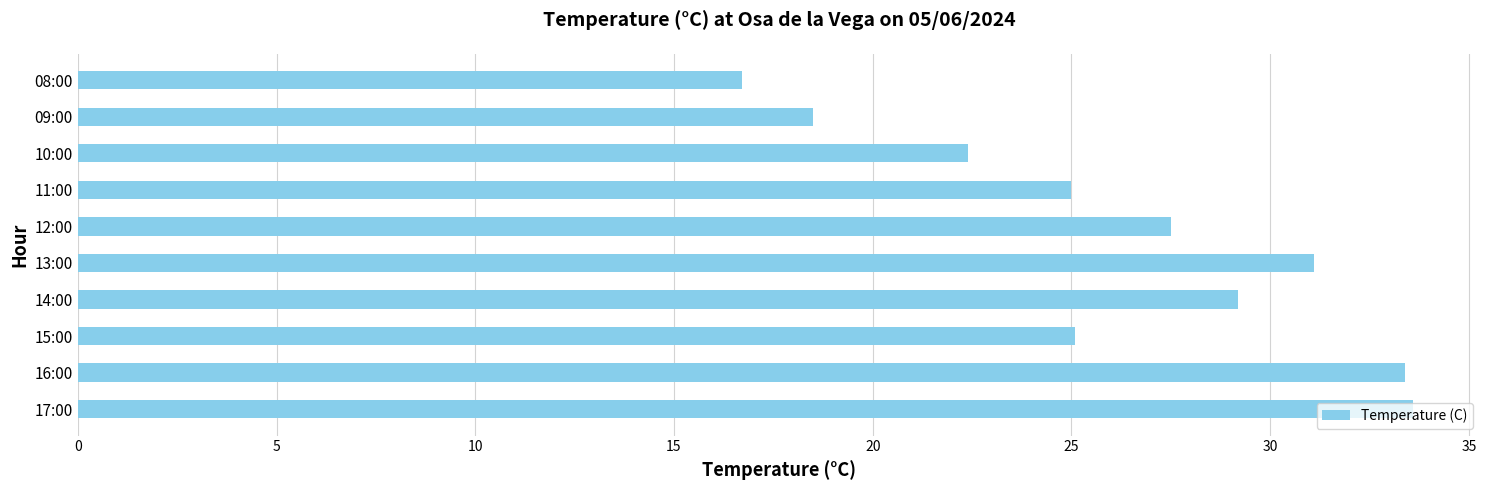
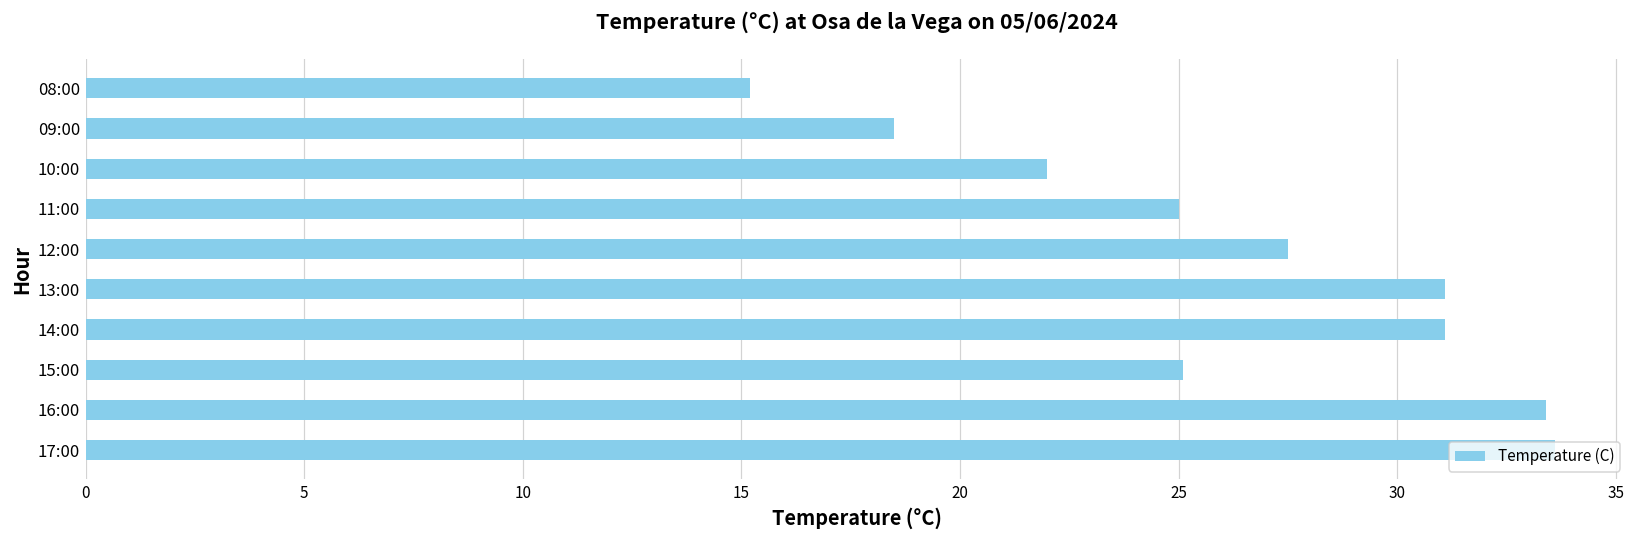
  {
-   "08:00": 16.7,
+   "08:00": 15.2,
    "09:00": 18.5,
-   "10:00": 22.4,
+   "10:00": 22.0,
    "11:00": 25.0,
    "12:00": 27.5,
    "13:00": 31.1,
-   "14:00": 29.2,
+   "14:00": 31.1,
    "15:00": 25.1,
    "16:00": 33.4
  }
